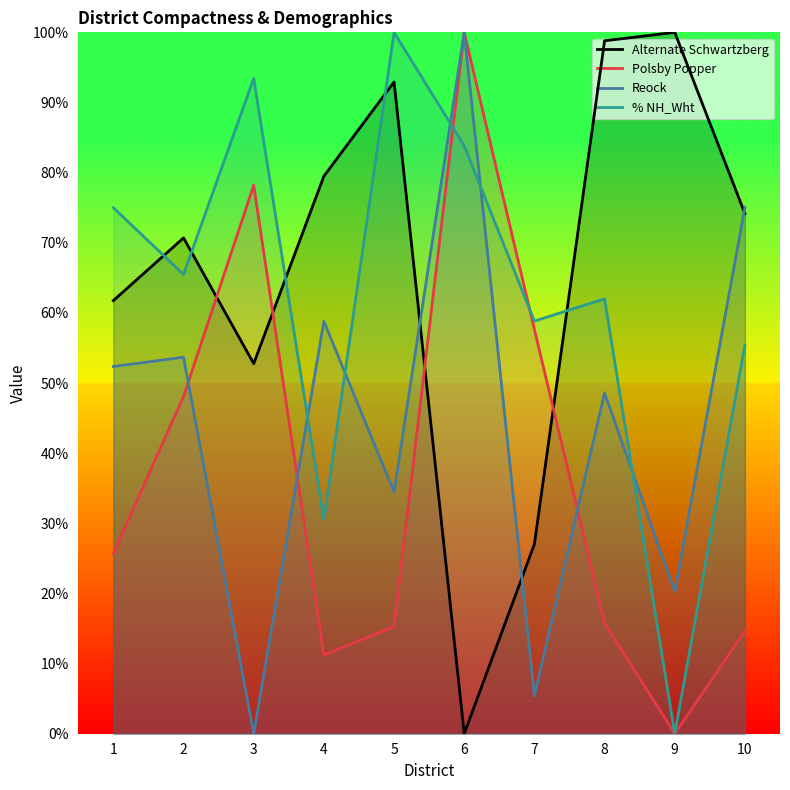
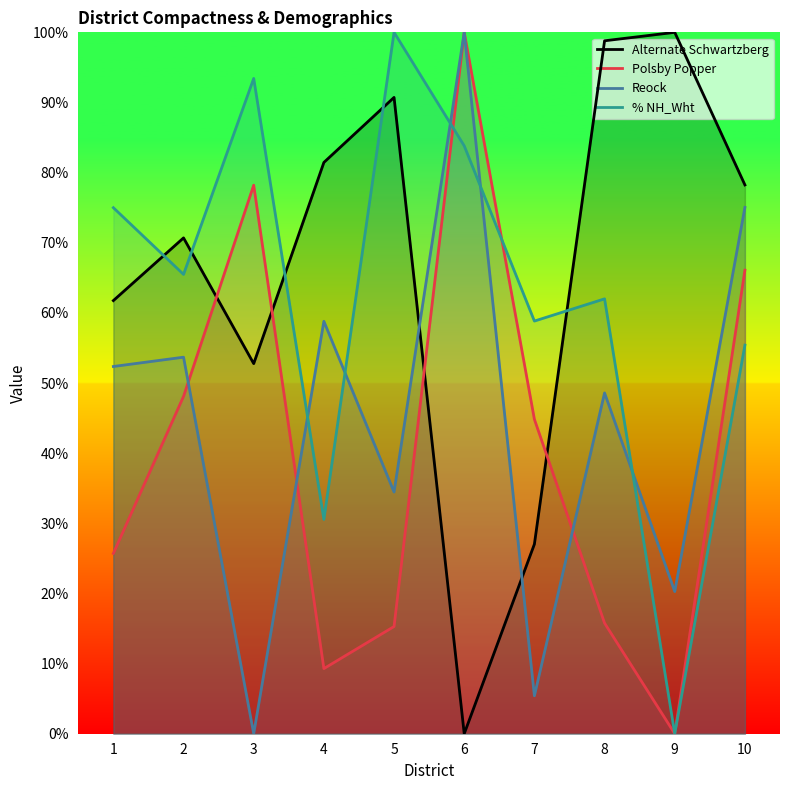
  {
    "Alternate Schwartzberg": {
      "1": "62%",
      "2": "71%",
      "3": "53%",
-     "4": "79%",
-     "5": "93%",
+     "4": "81%",
+     "5": "91%",
      "6": "0%",
      "7": "27%",
      "9": "100%",
-     "10": "74%"
+     "10": "78%"
    },
    "Polsby Popper": {
      "1": "26%",
      "2": "48%",
      "3": "78%",
-     "4": "11%",
+     "4": "9%",
      "5": "15%",
-     "7": "58%",
+     "7": "45%",
      "8": "16%",
-     "10": "15%"
+     "10": "66%"
    }
  }
